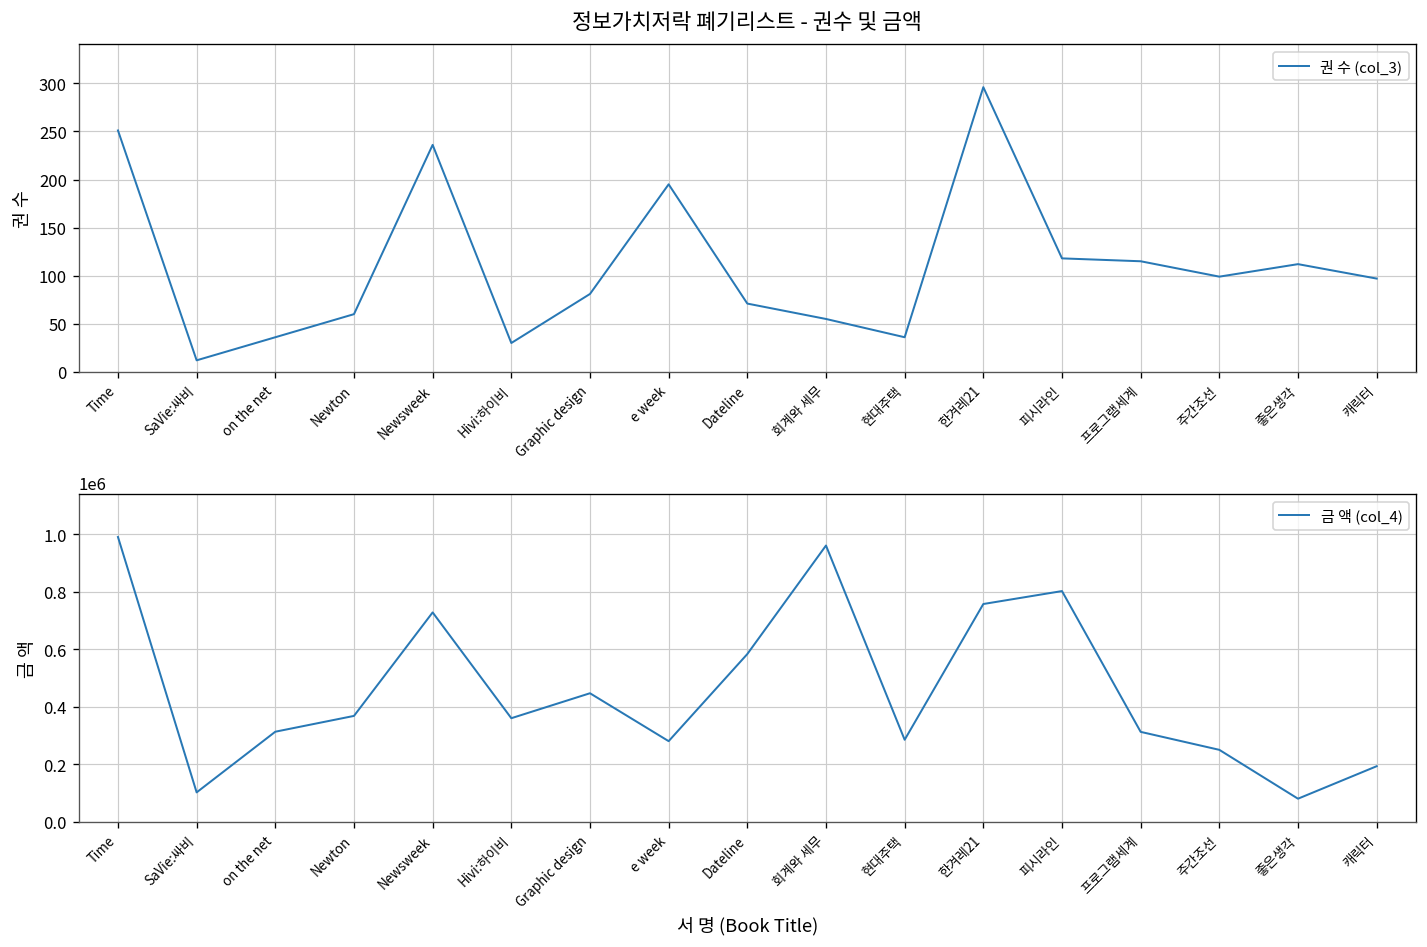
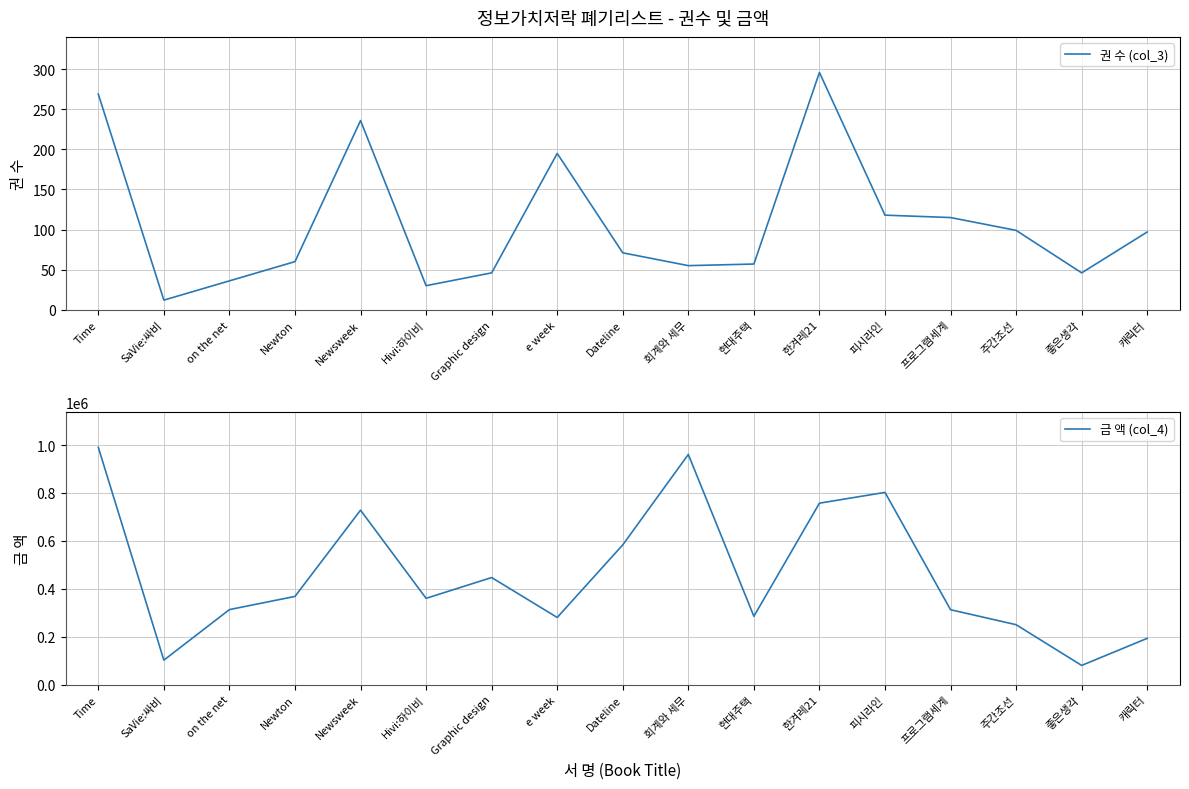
  {
    "정보가치저락 폐기리스트 - 권수 및 금액": {
-     "Time": 250,
+     "Time": 270,
      "SaVie:싸비": 10,
      "on the net": 40,
      "Newton": 60,
      "Newsweek": 240,
      "Hivi:하이비": 30,
-     "Graphic design": 80,
+     "Graphic design": 50,
      "e week": 200,
      "Dateline": 70,
      "회계와 세무": 60,
-     "현대주택": 40,
+     "현대주택": 60,
      "한겨레21": 300,
      "피시라인": 120,
      "프로그램세계": 120,
      "주간조선": 100,
-     "좋은생각": 110,
+     "좋은생각": 50,
      "캐릭터": 100
    }
  }
